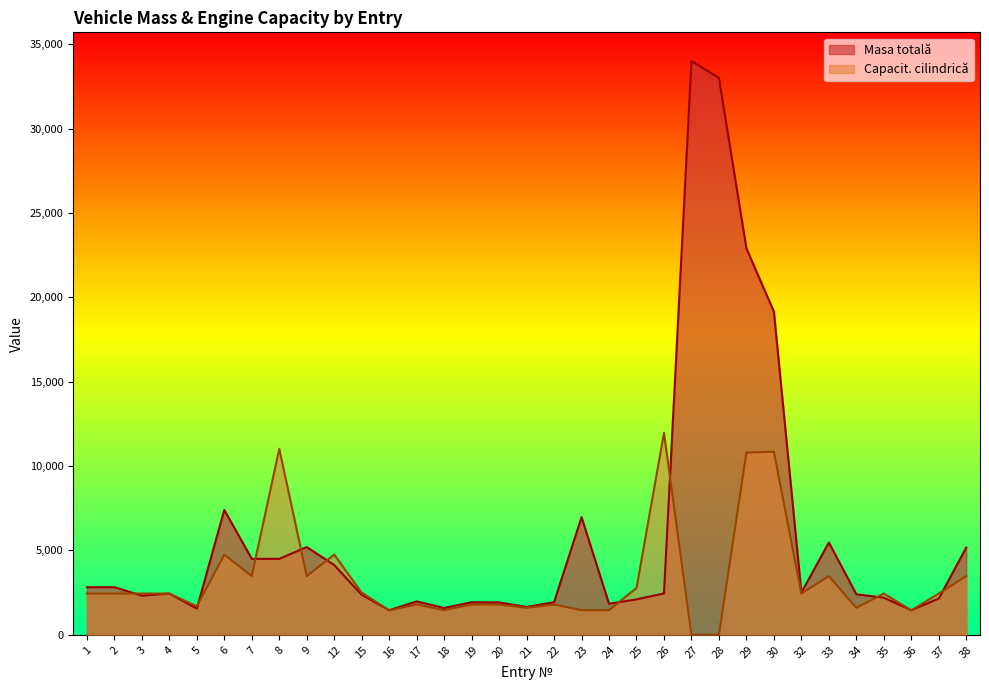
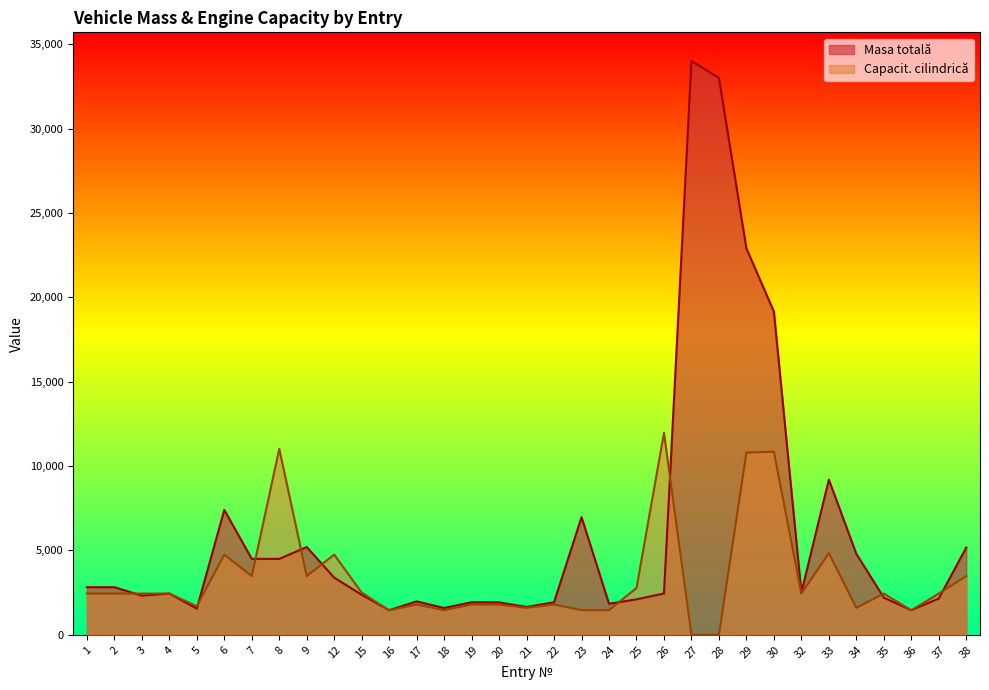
  {
    "Masa totală": {
      "1": "2,800",
      "2": "2,800",
      "6": "7,400",
      "7": "4,500",
      "8": "4,500",
      "9": "5,200",
-     "12": "4,100",
+     "12": "3,400",
      "17": "2,000",
      "23": "7,000",
      "24": "1,800",
      "25": "2,100",
      "26": "2,500",
      "27": "34,000",
      "28": "33,000",
      "29": "22,900",
      "30": "19,200",
-     "33": "5,500",
-     "34": "2,400",
+     "33": "9,200",
+     "34": "4,800",
      "35": "2,200",
      "37": "2,200",
      "38": "5,200"
    },
    "Capacit. cilindrică": {
      "1": "2,400",
      "2": "2,400",
      "6": "4,800",
      "7": "3,500",
      "8": "11,000",
      "9": "3,500",
      "12": "4,800",
      "17": "1,800",
      "23": "1,500",
      "24": "1,500",
      "25": "2,800",
      "26": "12,000",
      "27": "0",
      "28": "0",
      "29": "10,800",
      "30": "10,900",
-     "33": "3,500",
+     "33": "4,800",
      "34": "1,600",
      "35": "2,400",
      "37": "2,400",
      "38": "3,500"
    }
  }
